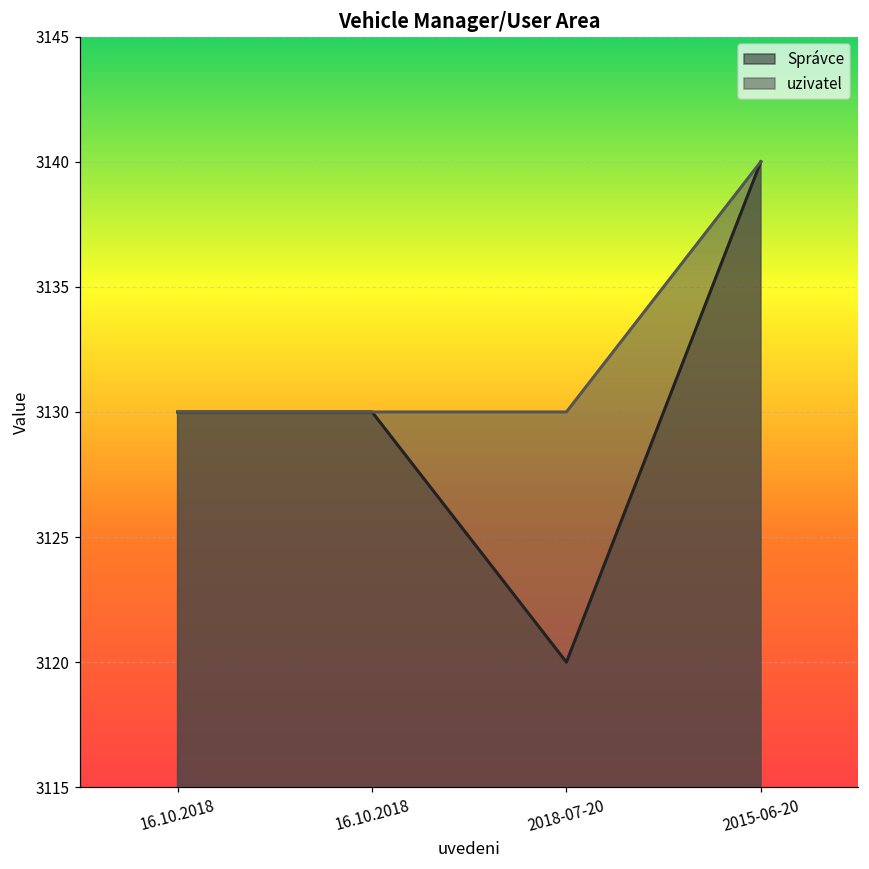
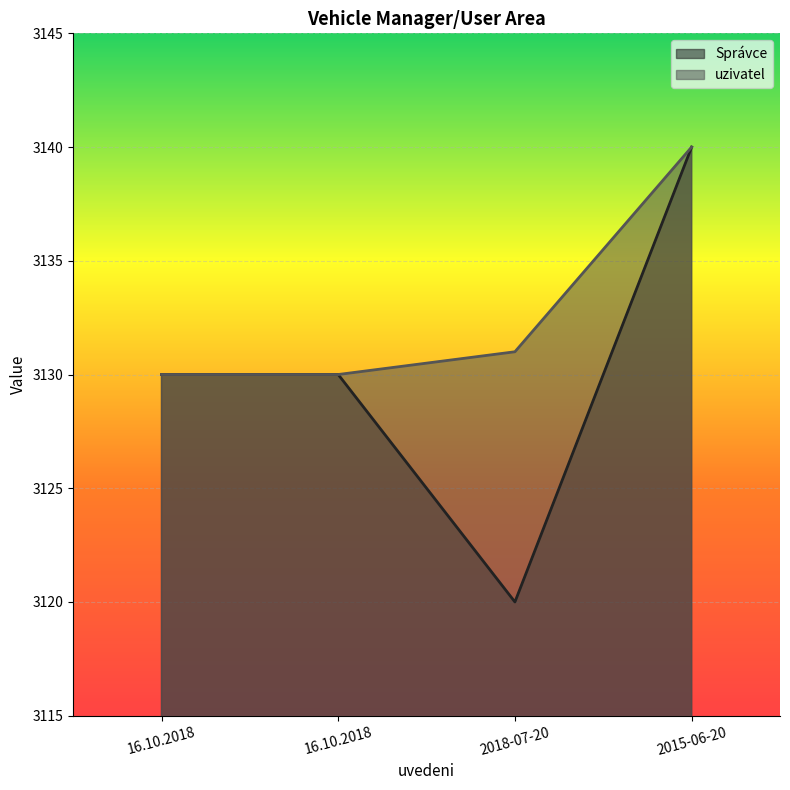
  {
    "Správce": {
      "2018-07-20": 3120
    },
    "uzivatel": {
-     "2018-07-20": 3130
+     "2018-07-20": 3131
    }
  }
